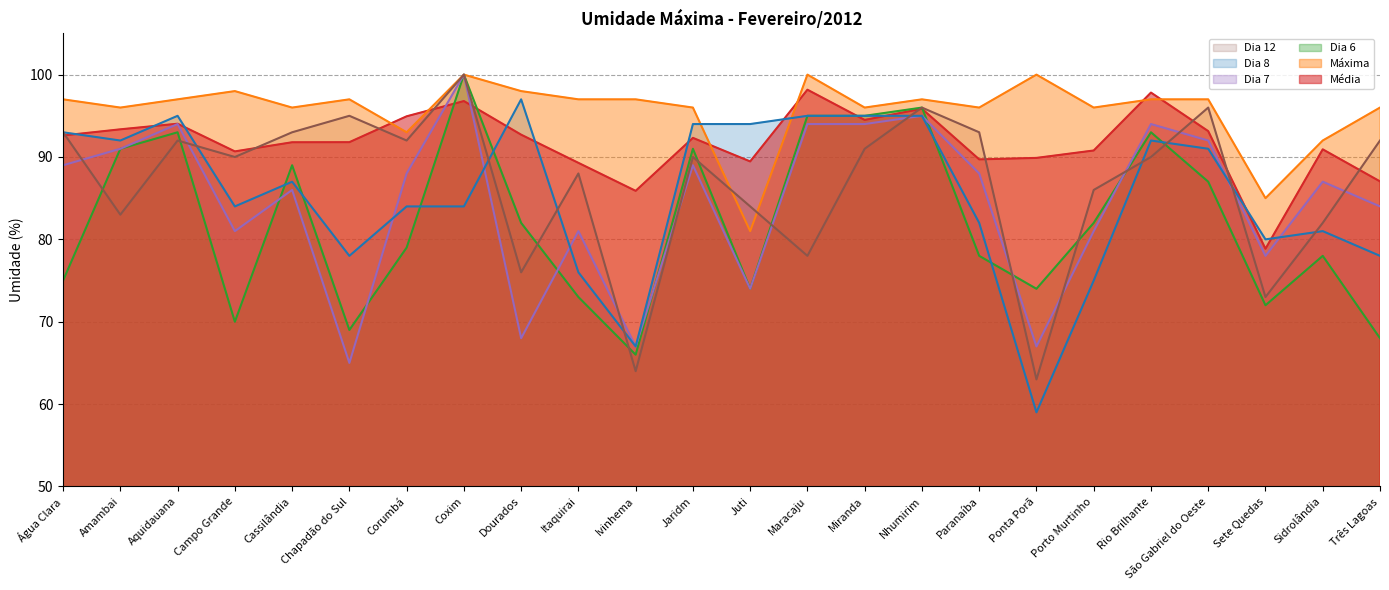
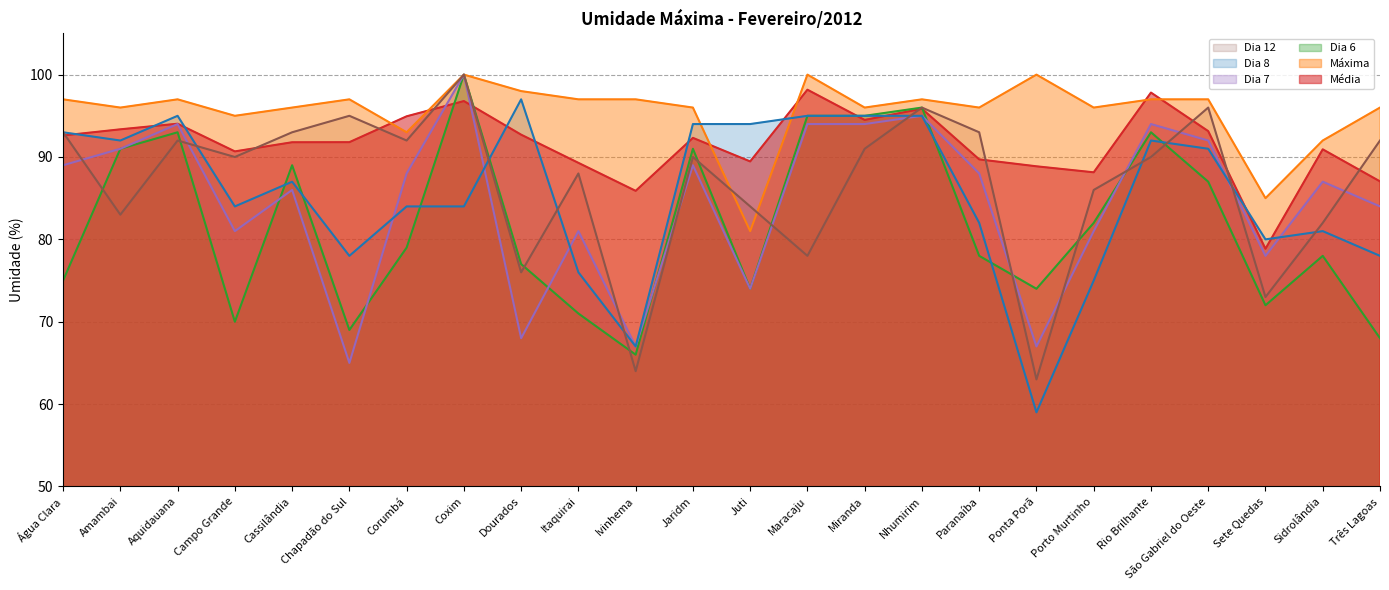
  {
    "Dia 6": {
      "Água Clara": 75,
      "Aquidauana": 93,
      "Campo Grande": 70,
      "Cassilândia": 89,
      "Chapadão do Sul": 69,
      "Corumbá": 79,
-     "Dourados": 82,
-     "Itaquirai": 73,
+     "Dourados": 77,
+     "Itaquirai": 71,
      "Ivinhema": 66,
      "Jaridm": 91,
      "Paranaíba": 78,
      "Ponta Porã": 74,
      "Porto Murtinho": 82,
      "Rio Brilhante": 93,
      "São Gabriel do Oeste": 87,
      "Sete Quedas": 72,
      "Sidrolândia": 78,
      "Três Lagoas": 68
    },
    "Máxima": {
      "Água Clara": 97,
      "Amambai": 96,
      "Aquidauana": 97,
-     "Campo Grande": 98,
+     "Campo Grande": 95,
      "Cassilândia": 96,
      "Chapadão do Sul": 97,
      "Corumbá": 93,
      "Dourados": 98,
      "Itaquirai": 97,
      "Ivinhema": 97,
      "Jaridm": 96,
      "Juti": 81,
      "Maracaju": 100,
      "Miranda": 96,
      "Nhumirim": 97,
      "Paranaíba": 96,
      "Ponta Porã": 100,
      "Porto Murtinho": 96,
      "Rio Brilhante": 97,
      "São Gabriel do Oeste": 97,
      "Sete Quedas": 85,
      "Sidrolândia": 92,
      "Três Lagoas": 96
    },
    "Média": {
      "Água Clara": 93,
      "Amambai": 93,
      "Campo Grande": 91,
      "Cassilândia": 92,
      "Chapadão do Sul": 92,
      "Corumbá": 95,
      "Coxim": 97,
      "Dourados": 93,
      "Itaquirai": 89,
      "Ivinhema": 86,
      "Jaridm": 92,
      "Juti": 89,
      "Maracaju": 98,
      "Miranda": 95,
      "Paranaíba": 90,
-     "Ponta Porã": 90,
-     "Porto Murtinho": 91,
+     "Ponta Porã": 89,
+     "Porto Murtinho": 88,
      "Rio Brilhante": 98,
      "São Gabriel do Oeste": 93,
      "Sete Quedas": 79,
      "Sidrolândia": 91,
      "Três Lagoas": 87
    }
  }
